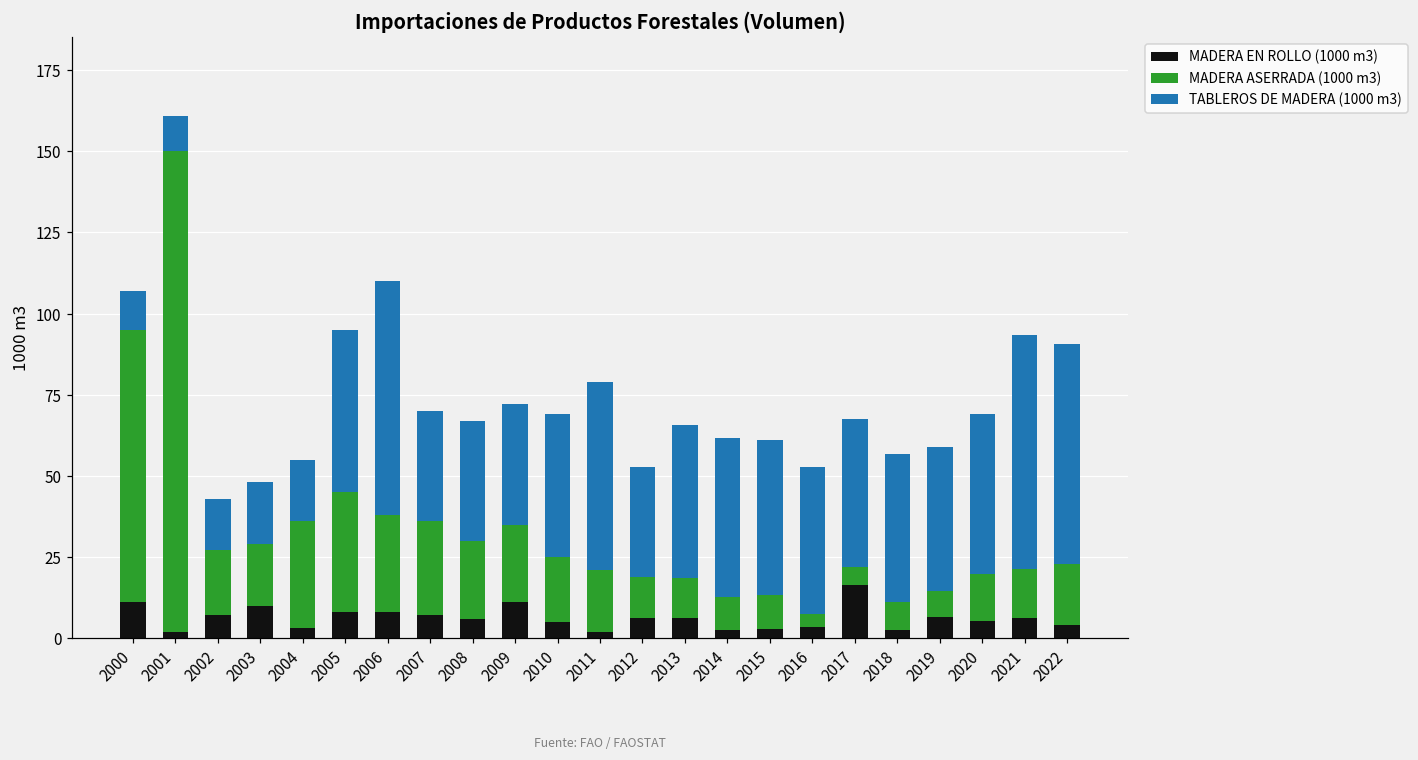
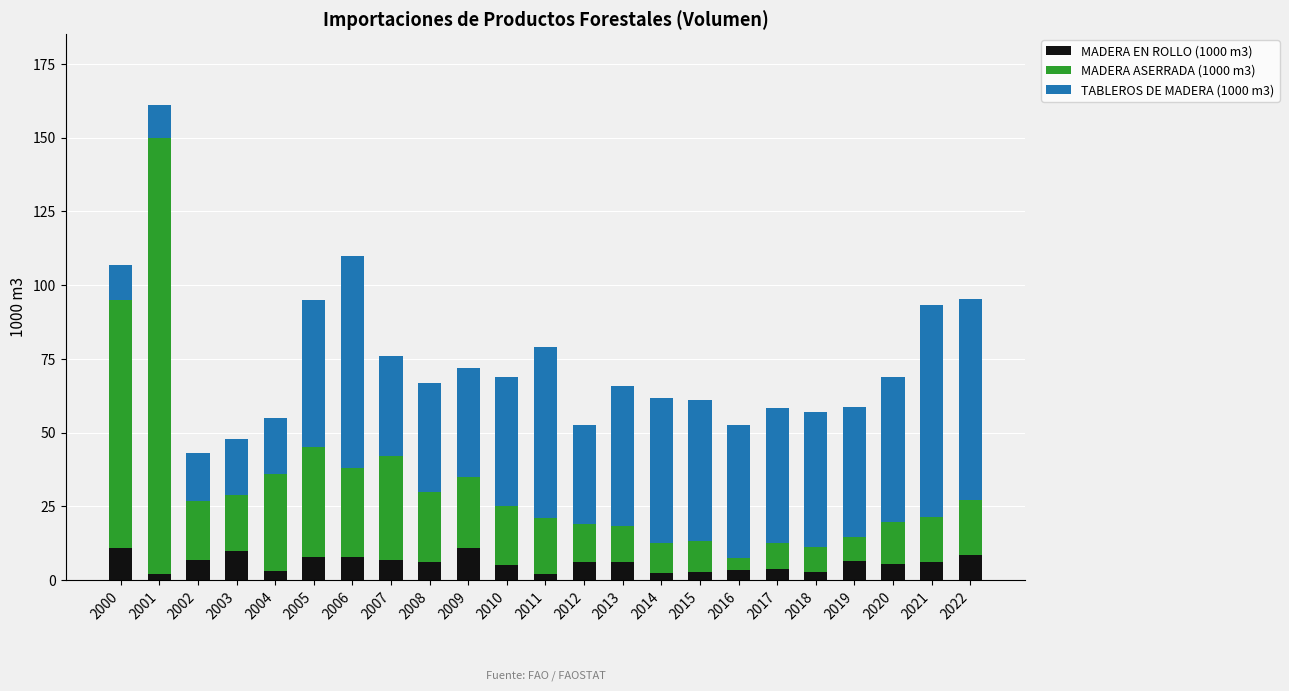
  {
    "MADERA EN ROLLO (1000 m3)": {
      "2000": 11,
      "2001": 2,
      "2002": 7,
      "2003": 10,
      "2004": 3,
      "2005": 8,
      "2006": 8,
      "2007": 7,
      "2008": 6,
      "2009": 11,
      "2010": 5,
      "2011": 2,
      "2012": 6,
      "2013": 6,
      "2014": 2,
      "2015": 3,
      "2016": 4,
-     "2017": 17,
+     "2017": 4,
      "2018": 3,
      "2019": 6,
      "2020": 5,
      "2021": 6,
-     "2022": 4
+     "2022": 9
    },
    "MADERA ASERRADA (1000 m3)": {
      "2000": 84,
      "2001": 148,
      "2002": 20,
      "2003": 19,
      "2004": 33,
      "2005": 37,
      "2006": 30,
-     "2007": 29,
+     "2007": 35,
      "2008": 24,
      "2009": 24,
      "2010": 20,
      "2011": 19,
      "2012": 13,
      "2013": 12,
      "2014": 10,
      "2015": 10,
      "2016": 4,
-     "2017": 5,
+     "2017": 9,
      "2018": 8,
      "2019": 8,
      "2020": 14,
      "2021": 15,
      "2022": 19
    },
    "TABLEROS DE MADERA (1000 m3)": {
      "2000": 12,
      "2001": 11,
      "2002": 16,
      "2003": 19,
      "2004": 19,
      "2005": 50,
      "2006": 72,
      "2007": 34,
      "2008": 37,
      "2009": 37,
      "2010": 44,
      "2011": 58,
      "2012": 34,
      "2013": 47,
      "2014": 49,
      "2015": 48,
      "2016": 45,
      "2017": 46,
      "2018": 46,
      "2019": 44,
      "2020": 49,
      "2021": 72,
      "2022": 68
    }
  }
